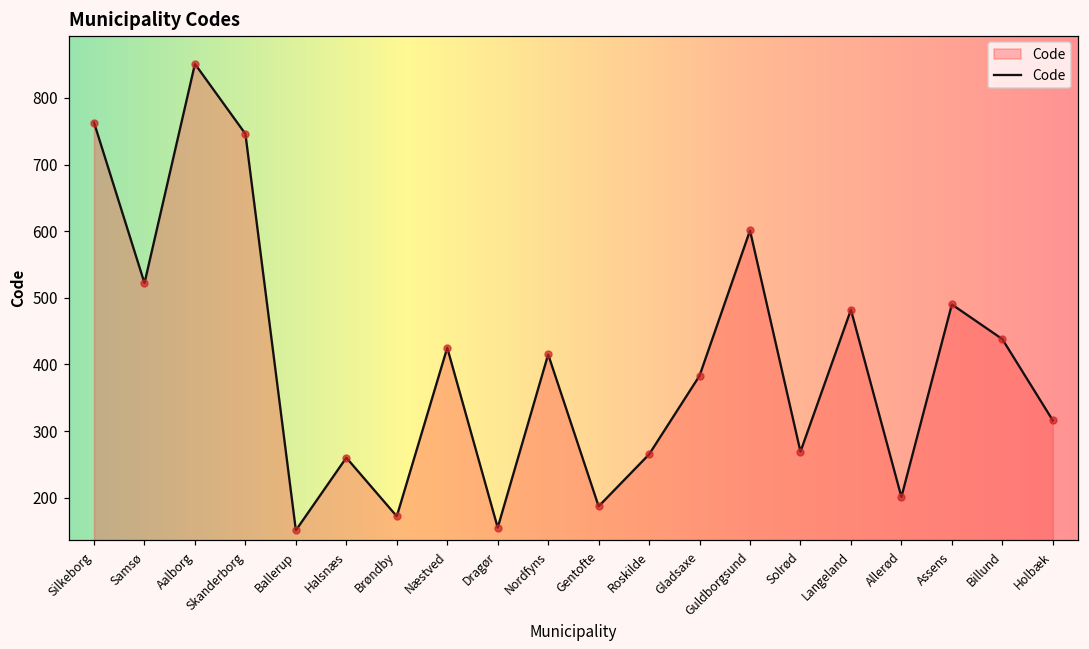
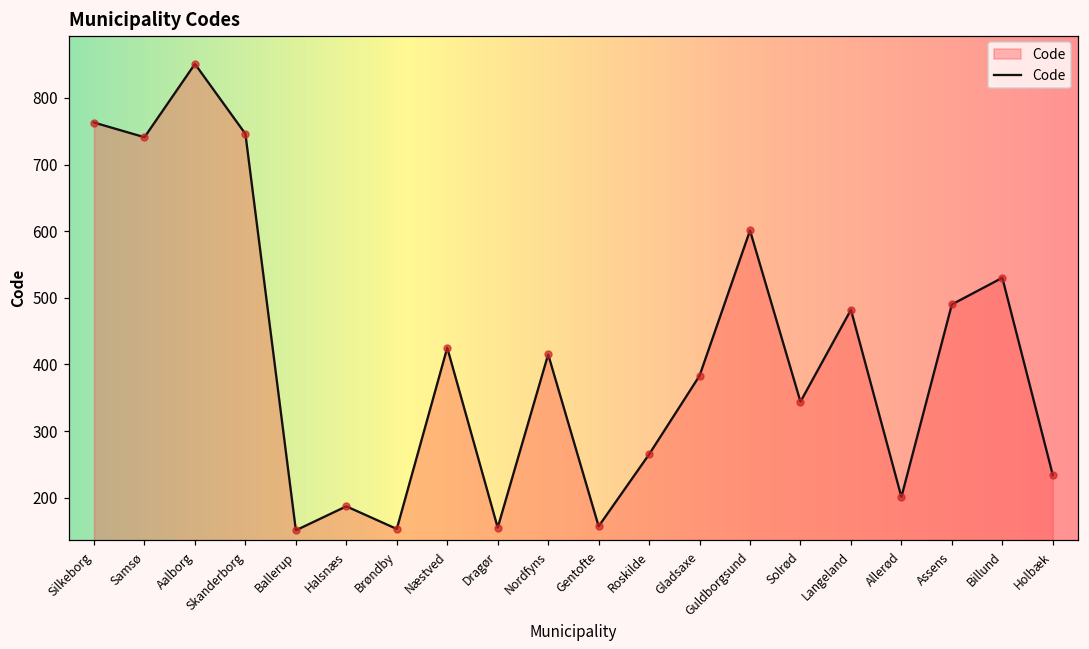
  {
    "Silkeborg": 760,
-   "Samsø": 520,
+   "Samsø": 740,
    "Aalborg": 850,
    "Skanderborg": 750,
    "Ballerup": 150,
-   "Halsnæs": 260,
-   "Brøndby": 170,
+   "Halsnæs": 190,
+   "Brøndby": 150,
    "Næstved": 430,
    "Dragør": 160,
    "Nordfyns": 420,
-   "Gentofte": 190,
+   "Gentofte": 160,
    "Roskilde": 270,
    "Gladsaxe": 380,
    "Guldborgsund": 600,
-   "Solrød": 270,
+   "Solrød": 340,
    "Langeland": 480,
    "Allerød": 200,
    "Assens": 490,
-   "Billund": 440,
-   "Holbæk": 320
+   "Billund": 530,
+   "Holbæk": 230
  }
